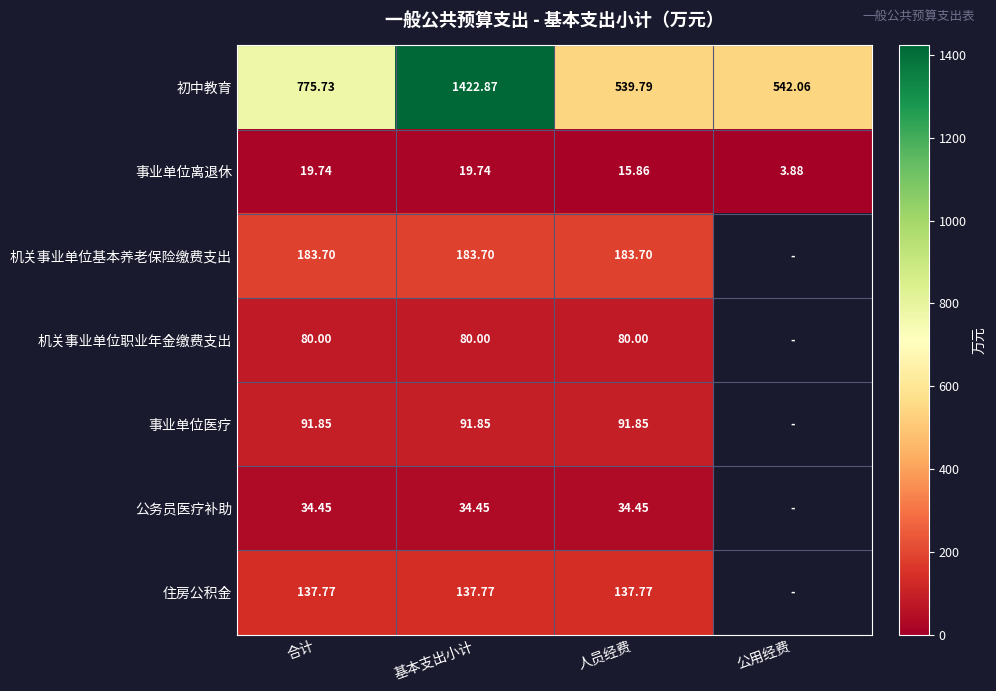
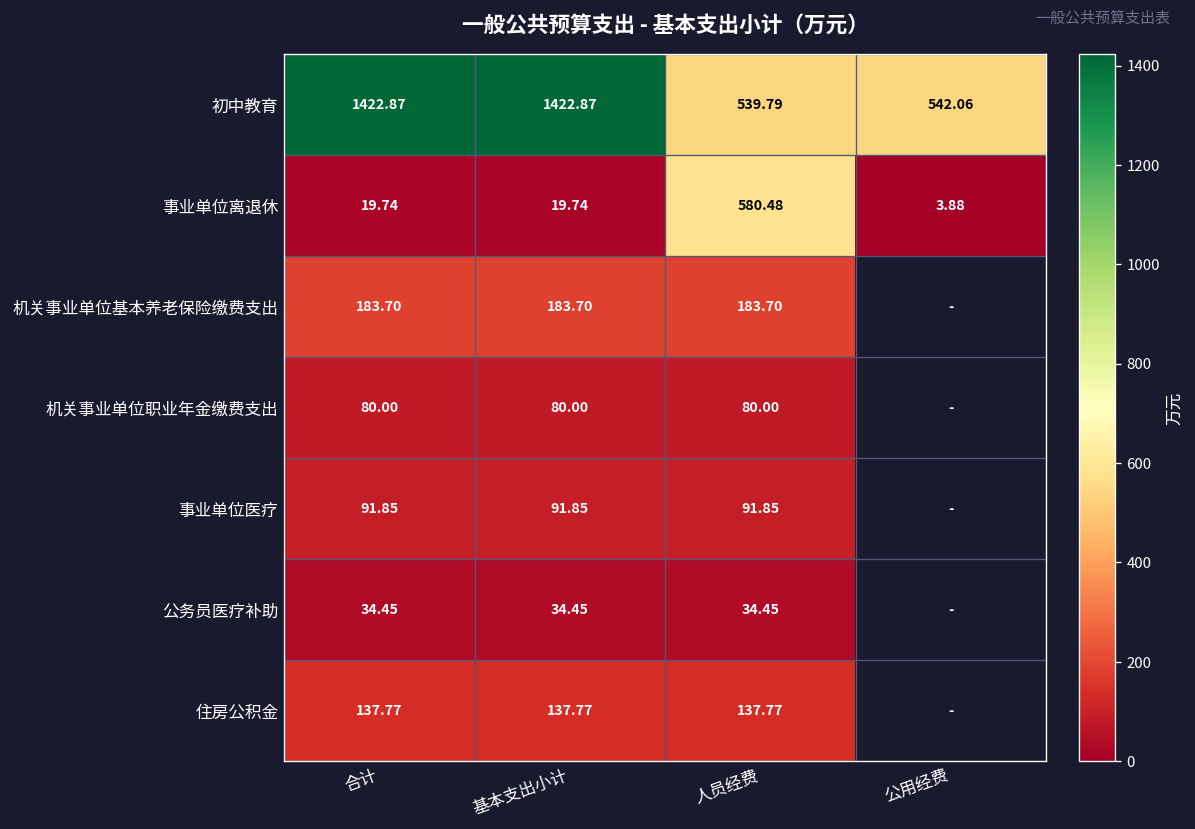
  {
    "初中教育": {
-     "合计": 775.73,
+     "合计": 1422.87,
      "基本支出小计": 1422.87,
      "人员经费": 539.79,
      "公用经费": 542.06
    },
    "事业单位离退休": {
      "合计": 19.74,
      "基本支出小计": 19.74,
-     "人员经费": 15.86,
+     "人员经费": 580.48,
      "公用经费": 3.88
    },
    "机关事业单位基本养老保险缴费支出": {
      "合计": 183.70,
      "基本支出小计": 183.70,
      "人员经费": 183.70
    },
    "机关事业单位职业年金缴费支出": {
      "合计": 80.00,
      "基本支出小计": 80.00,
      "人员经费": 80.00
    },
    "事业单位医疗": {
      "合计": 91.85,
      "基本支出小计": 91.85,
      "人员经费": 91.85
    },
    "公务员医疗补助": {
      "合计": 34.45,
      "基本支出小计": 34.45,
      "人员经费": 34.45
    },
    "住房公积金": {
      "合计": 137.77,
      "基本支出小计": 137.77,
      "人员经费": 137.77
    }
  }
